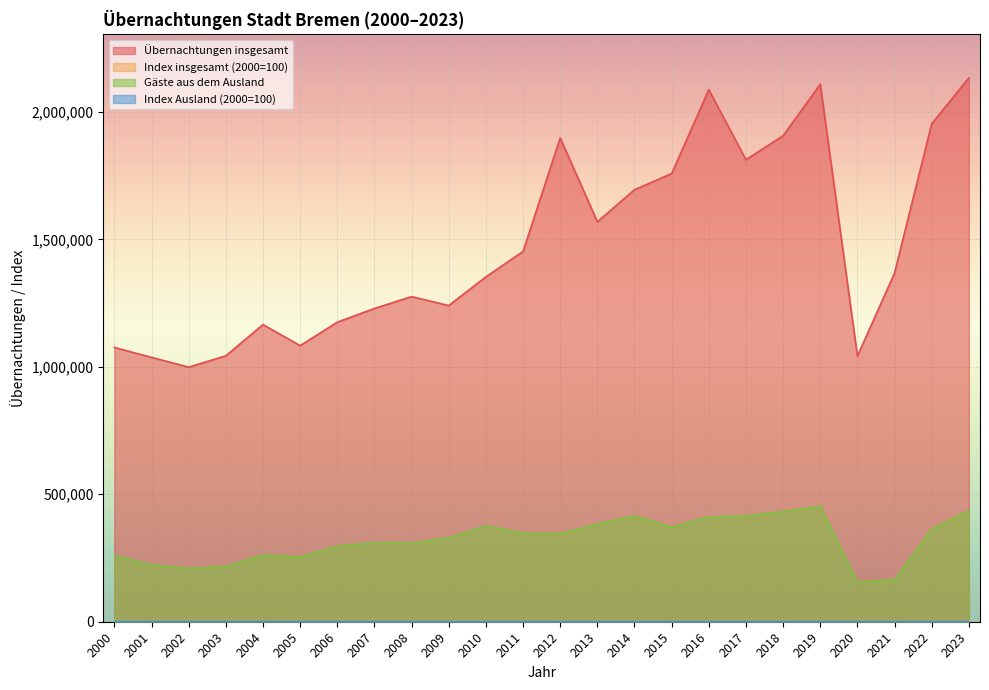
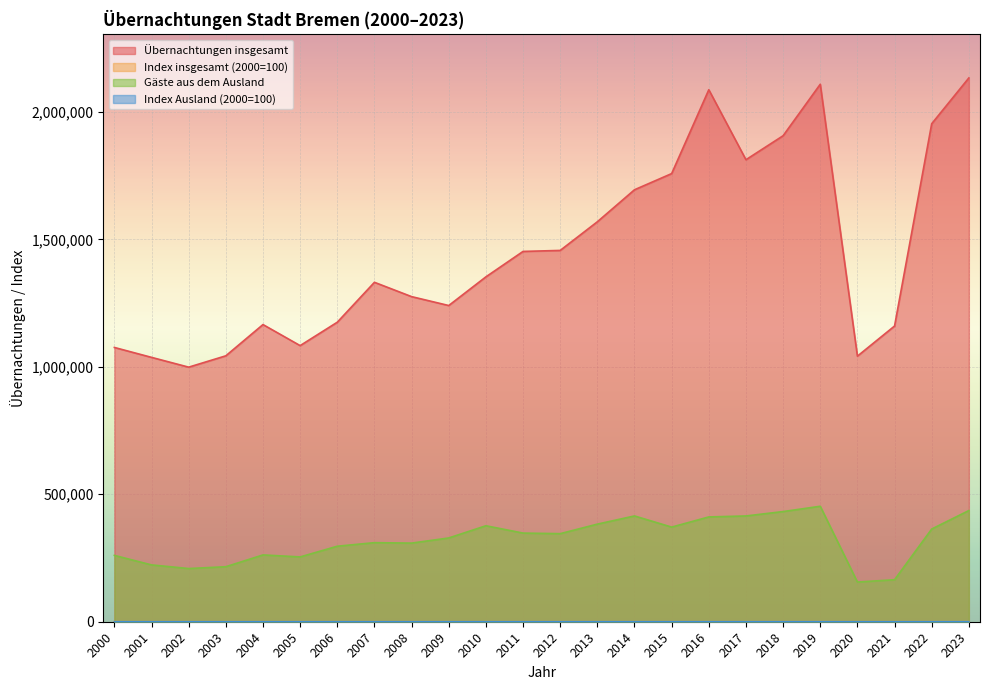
  {
    "Übernachtungen insgesamt": {
      "2000": "1,080,000",
      "2001": "1,040,000",
      "2002": "1,000,000",
      "2003": "1,040,000",
      "2004": "1,170,000",
      "2005": "1,080,000",
      "2006": "1,170,000",
-     "2007": "1,230,000",
+     "2007": "1,330,000",
      "2008": "1,280,000",
      "2009": "1,240,000",
      "2010": "1,350,000",
      "2011": "1,450,000",
-     "2012": "1,900,000",
+     "2012": "1,460,000",
      "2013": "1,570,000",
      "2014": "1,690,000",
      "2015": "1,760,000",
      "2016": "2,090,000",
      "2017": "1,810,000",
      "2018": "1,910,000",
      "2019": "2,110,000",
      "2020": "1,040,000",
-     "2021": "1,370,000",
+     "2021": "1,160,000",
      "2022": "1,950,000",
      "2023": "2,130,000"
    },
    "Index Ausland (2000=100)": {
      "2000": "0",
      "2001": "0",
      "2002": "0",
      "2003": "0",
      "2004": "0",
      "2005": "0",
      "2006": "0",
      "2007": "0",
      "2008": "0",
      "2009": "0",
      "2010": "0",
      "2011": "0",
      "2012": "0",
      "2013": "0",
      "2014": "0",
      "2015": "0",
      "2016": "0",
      "2017": "0",
      "2018": "0",
      "2019": "0",
      "2020": "0",
      "2021": "0",
      "2022": "0",
      "2023": "0"
    },
    "Gäste aus dem Ausland": {
      "2000": "260,000",
      "2001": "220,000",
      "2002": "210,000",
      "2003": "220,000",
      "2004": "260,000",
      "2005": "250,000",
      "2006": "300,000",
      "2007": "310,000",
      "2008": "310,000",
      "2009": "330,000",
      "2010": "380,000",
      "2011": "350,000",
      "2012": "350,000",
      "2013": "380,000",
      "2014": "410,000",
      "2015": "370,000",
      "2016": "410,000",
      "2017": "410,000",
      "2018": "430,000",
      "2019": "450,000",
      "2020": "160,000",
      "2021": "160,000",
      "2022": "360,000",
      "2023": "440,000"
    }
  }
